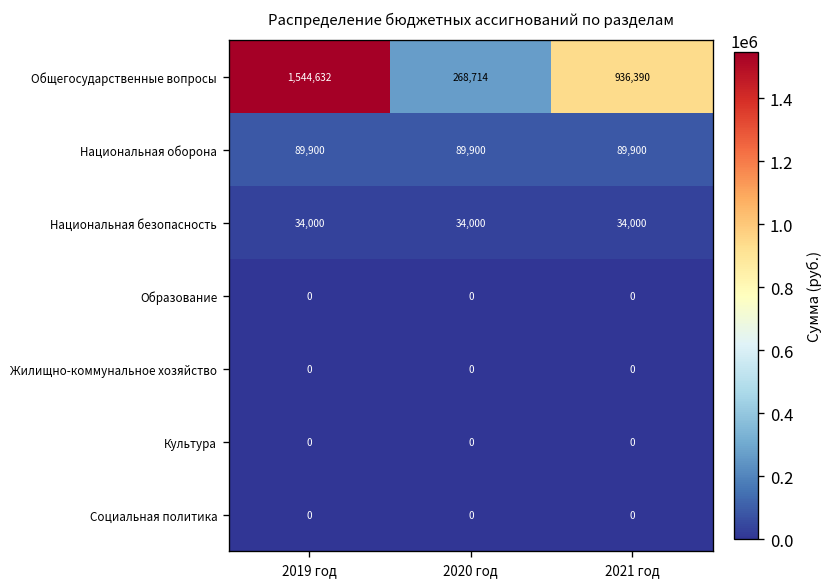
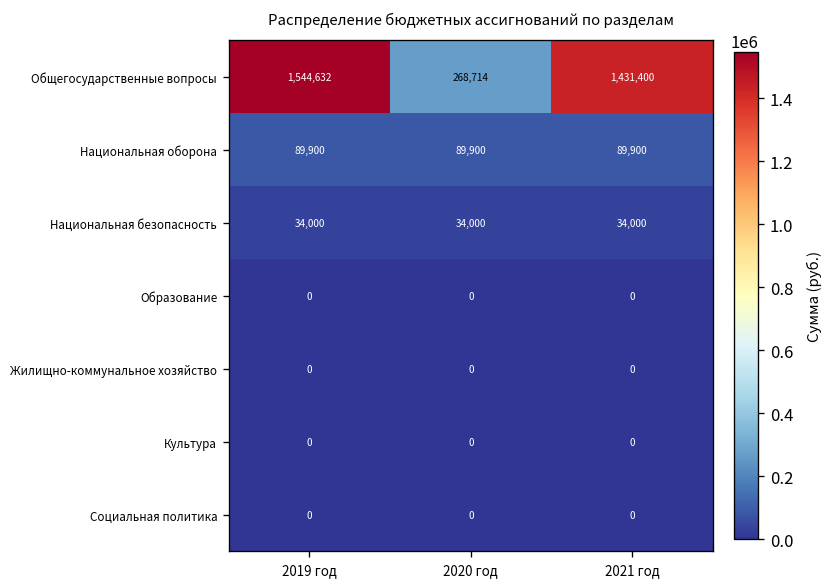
  {
    "Общегосударственные вопросы": {
      "2019 год": "1,544,632",
      "2020 год": "268,714",
-     "2021 год": "936,390"
+     "2021 год": "1,431,400"
    },
    "Национальная оборона": {
      "2019 год": "89,900",
      "2020 год": "89,900",
      "2021 год": "89,900"
    },
    "Национальная безопасность": {
      "2019 год": "34,000",
      "2020 год": "34,000",
      "2021 год": "34,000"
    },
    "Образование": {
      "2019 год": "0",
      "2020 год": "0",
      "2021 год": "0"
    },
    "Жилищно-коммунальное хозяйство": {
      "2019 год": "0",
      "2020 год": "0",
      "2021 год": "0"
    },
    "Культура": {
      "2019 год": "0",
      "2020 год": "0",
      "2021 год": "0"
    },
    "Социальная политика": {
      "2019 год": "0",
      "2020 год": "0",
      "2021 год": "0"
    }
  }
